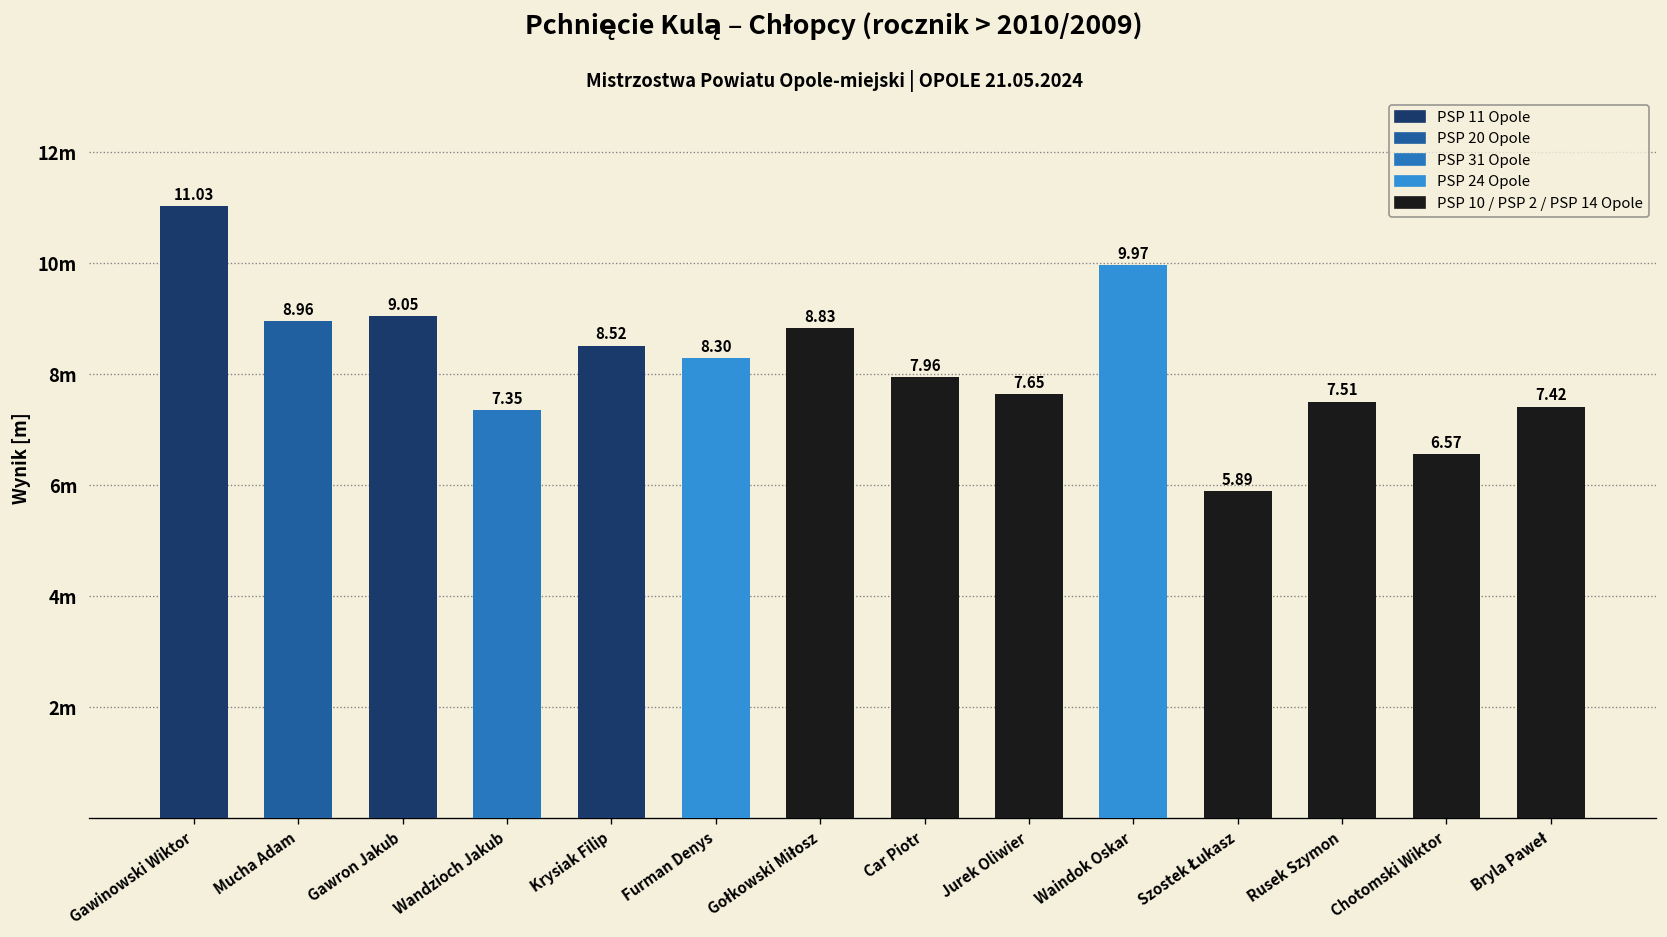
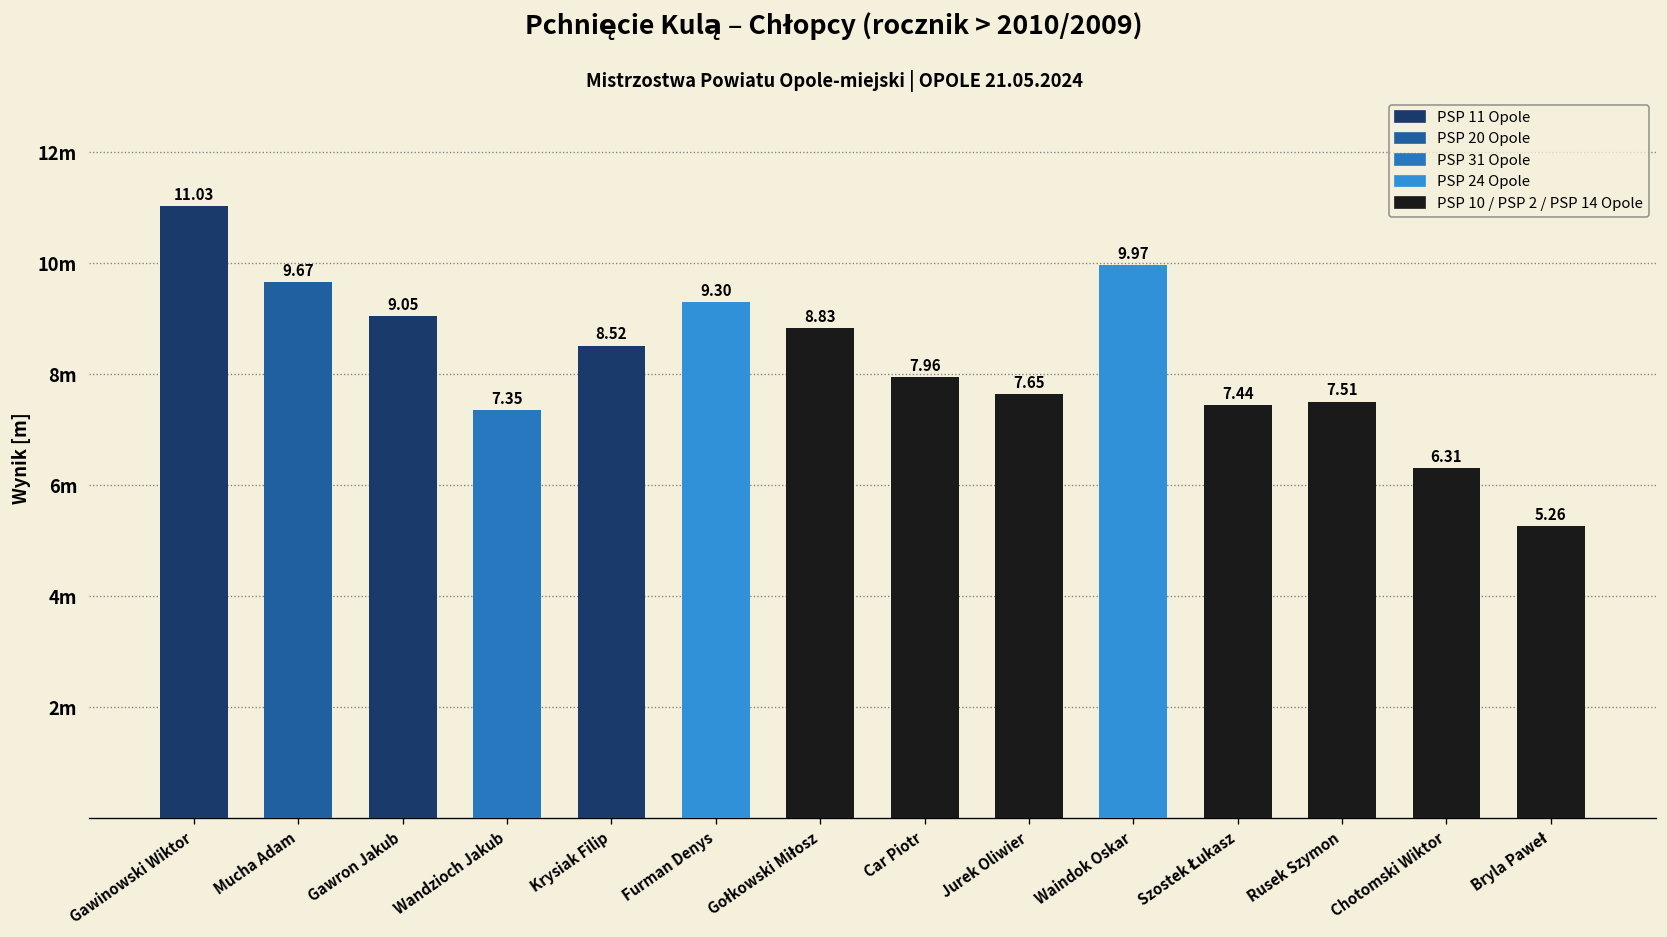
  {
    "Gawinowski Wiktor": 11.03,
-   "Mucha Adam": 8.96,
+   "Mucha Adam": 9.67,
    "Gawron Jakub": 9.05,
    "Wandzioch Jakub": 7.35,
    "Krysiak Filip": 8.52,
-   "Furman Denys": 8.30,
+   "Furman Denys": 9.30,
    "Gołkowski Miłosz": 8.83,
    "Car Piotr": 7.96,
    "Jurek Oliwier": 7.65,
    "Waindok Oskar": 9.97,
-   "Szostek Łukasz": 5.89,
+   "Szostek Łukasz": 7.44,
    "Rusek Szymon": 7.51,
-   "Chotomski Wiktor": 6.57,
-   "Bryla Paweł": 7.42
+   "Chotomski Wiktor": 6.31,
+   "Bryla Paweł": 5.26
  }
